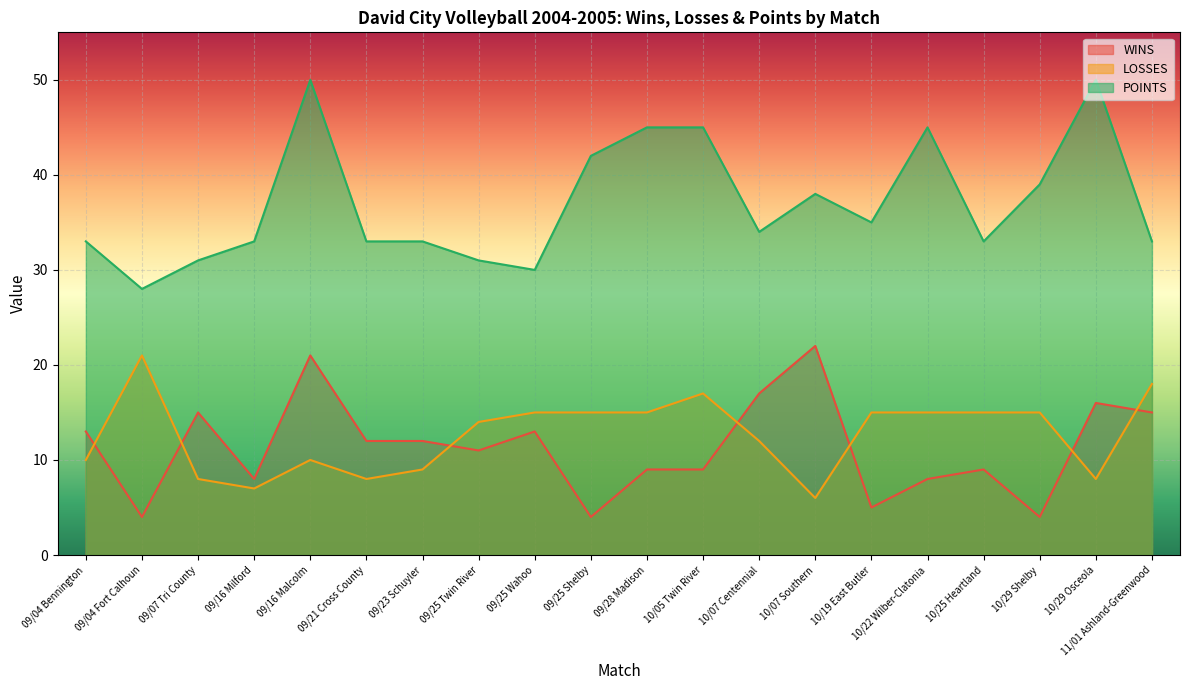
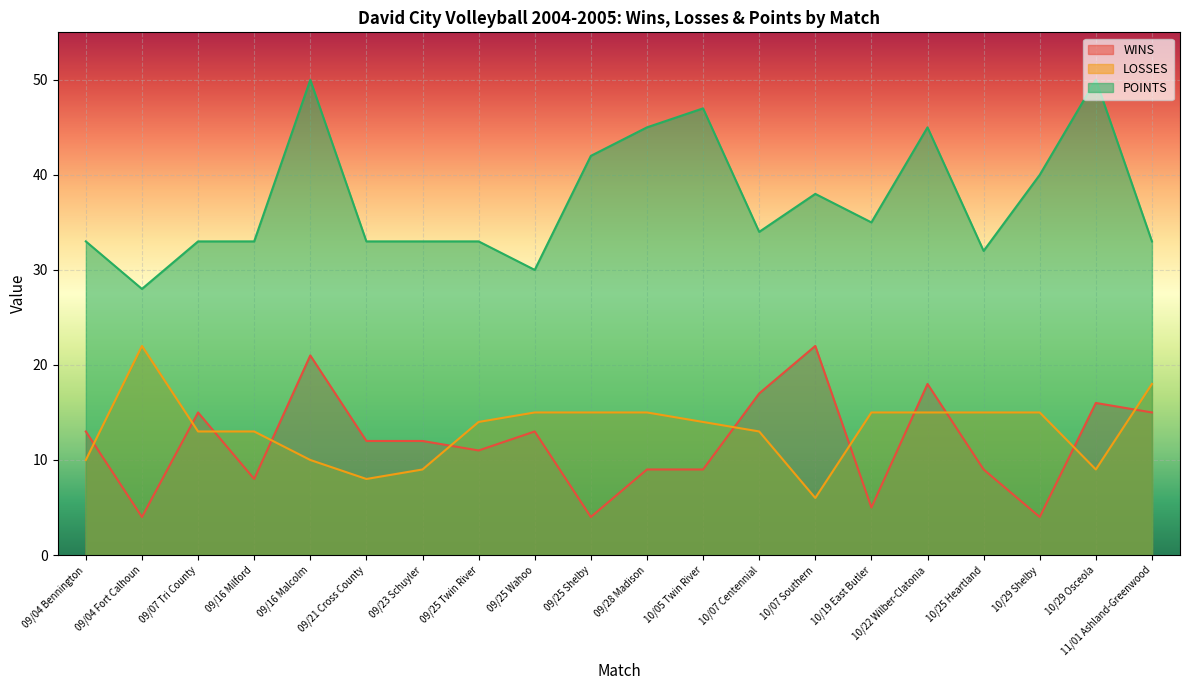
  {
    "WINS": {
      "09/04 Bennington": 13,
      "09/04 Fort Calhoun": 4,
      "09/07 Tri County": 15,
      "09/16 Milford": 8,
      "09/16 Malcolm": 21,
      "09/21 Cross County": 12,
      "09/23 Schuyler": 12,
      "09/25 Twin River": 11,
      "09/25 Wahoo": 13,
      "09/25 Shelby": 4,
      "09/28 Madison": 9,
      "10/05 Twin River": 9,
      "10/07 Centennial": 17,
      "10/07 Southern": 22,
      "10/19 East Butler": 5,
-     "10/22 Wilber-Clatonia": 8,
+     "10/22 Wilber-Clatonia": 18,
      "10/25 Heartland": 9,
      "10/29 Shelby": 4,
      "10/29 Osceola": 16,
      "11/01 Ashland-Greenwood": 15
    },
    "LOSSES": {
      "09/04 Bennington": 10,
-     "09/04 Fort Calhoun": 21,
-     "09/07 Tri County": 8,
-     "09/16 Milford": 7,
+     "09/04 Fort Calhoun": 22,
+     "09/07 Tri County": 13,
+     "09/16 Milford": 13,
      "09/16 Malcolm": 10,
      "09/21 Cross County": 8,
      "09/23 Schuyler": 9,
      "09/25 Twin River": 14,
      "09/25 Wahoo": 15,
      "09/25 Shelby": 15,
      "09/28 Madison": 15,
-     "10/05 Twin River": 17,
-     "10/07 Centennial": 12,
+     "10/05 Twin River": 14,
+     "10/07 Centennial": 13,
      "10/07 Southern": 6,
      "10/19 East Butler": 15,
      "10/22 Wilber-Clatonia": 15,
      "10/25 Heartland": 15,
      "10/29 Shelby": 15,
-     "10/29 Osceola": 8,
+     "10/29 Osceola": 9,
      "11/01 Ashland-Greenwood": 18
    },
    "POINTS": {
      "09/04 Bennington": 33,
      "09/04 Fort Calhoun": 28,
-     "09/07 Tri County": 31,
+     "09/07 Tri County": 33,
      "09/16 Milford": 33,
      "09/16 Malcolm": 50,
      "09/21 Cross County": 33,
      "09/23 Schuyler": 33,
-     "09/25 Twin River": 31,
+     "09/25 Twin River": 33,
      "09/25 Wahoo": 30,
      "09/25 Shelby": 42,
      "09/28 Madison": 45,
-     "10/05 Twin River": 45,
+     "10/05 Twin River": 47,
      "10/07 Centennial": 34,
      "10/07 Southern": 38,
      "10/19 East Butler": 35,
      "10/22 Wilber-Clatonia": 45,
-     "10/25 Heartland": 33,
-     "10/29 Shelby": 39,
+     "10/25 Heartland": 32,
+     "10/29 Shelby": 40,
      "11/01 Ashland-Greenwood": 33
    }
  }
